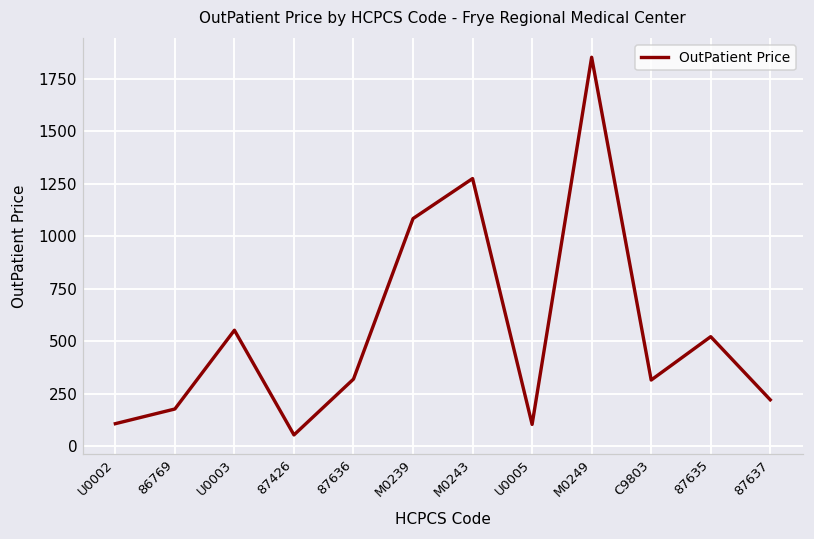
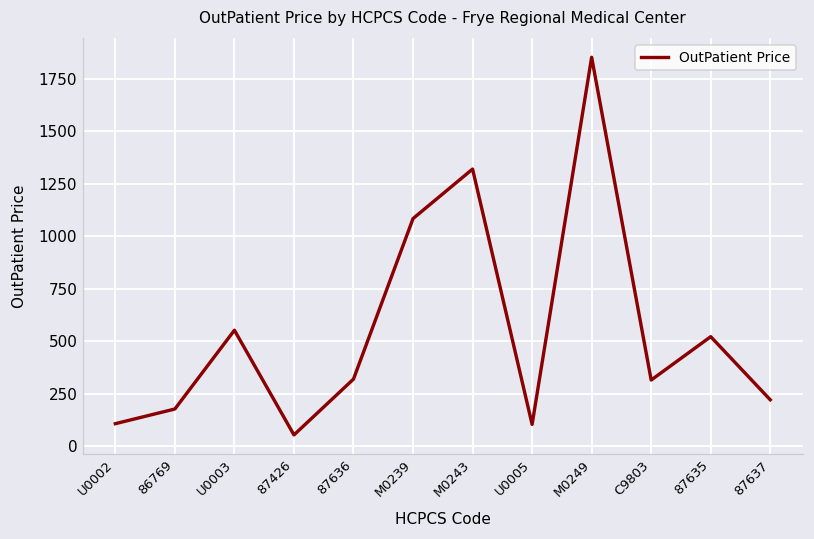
  {
    "U0002": 110,
    "86769": 180,
    "U0003": 550,
    "87426": 50,
    "87636": 320,
    "M0239": 1080,
-   "M0243": 1270,
+   "M0243": 1320,
    "U0005": 100,
    "M0249": 1850,
    "C9803": 310,
    "87635": 520,
    "87637": 220
  }
